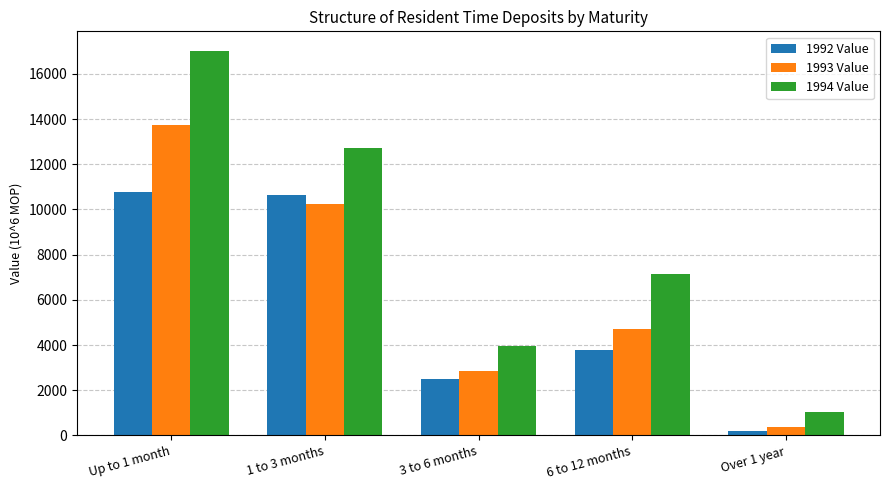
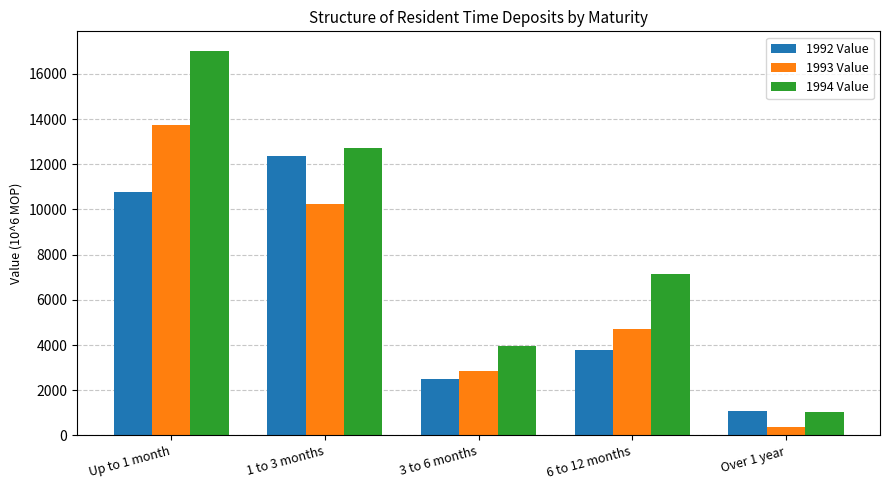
  {
    "1992 Value": {
      "Up to 1 month": 10800,
-     "1 to 3 months": 10600,
+     "1 to 3 months": 12400,
      "3 to 6 months": 2500,
      "6 to 12 months": 3800,
-     "Over 1 year": 200
+     "Over 1 year": 1100
    },
    "1993 Value": {
      "Up to 1 month": 13700,
      "1 to 3 months": 10200,
      "3 to 6 months": 2900,
      "6 to 12 months": 4700,
      "Over 1 year": 400
    },
    "1994 Value": {
      "Up to 1 month": 17000,
      "1 to 3 months": 12700,
      "3 to 6 months": 3900,
      "6 to 12 months": 7200,
      "Over 1 year": 1000
    }
  }
